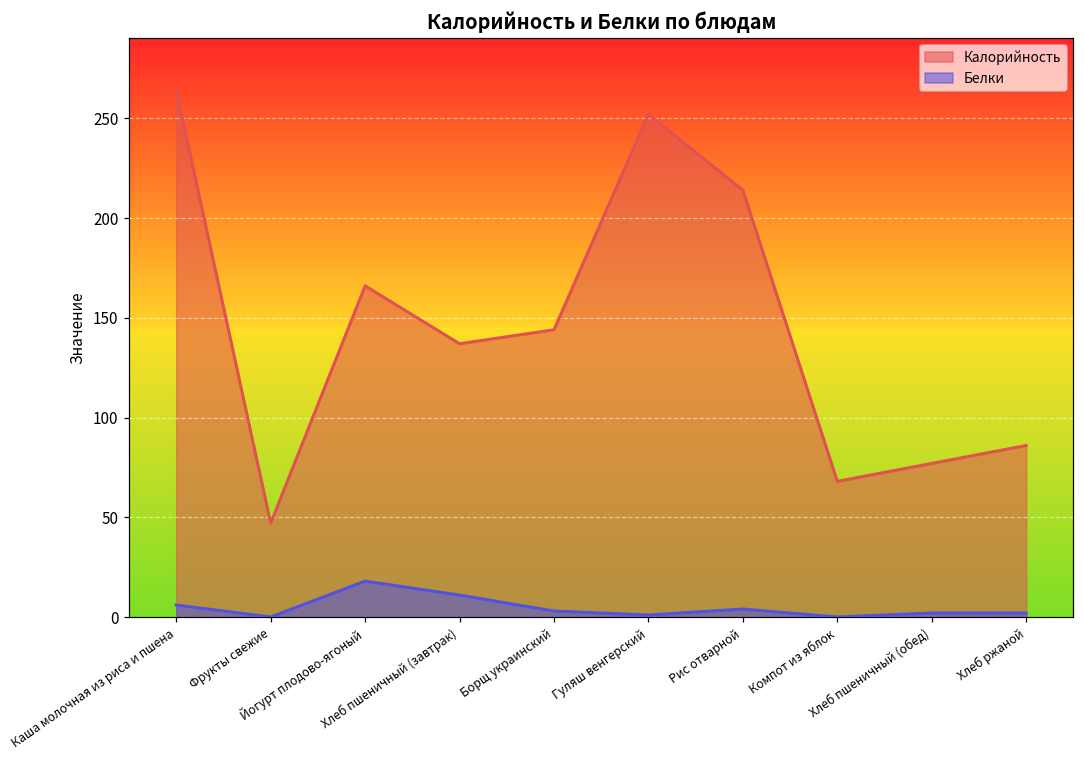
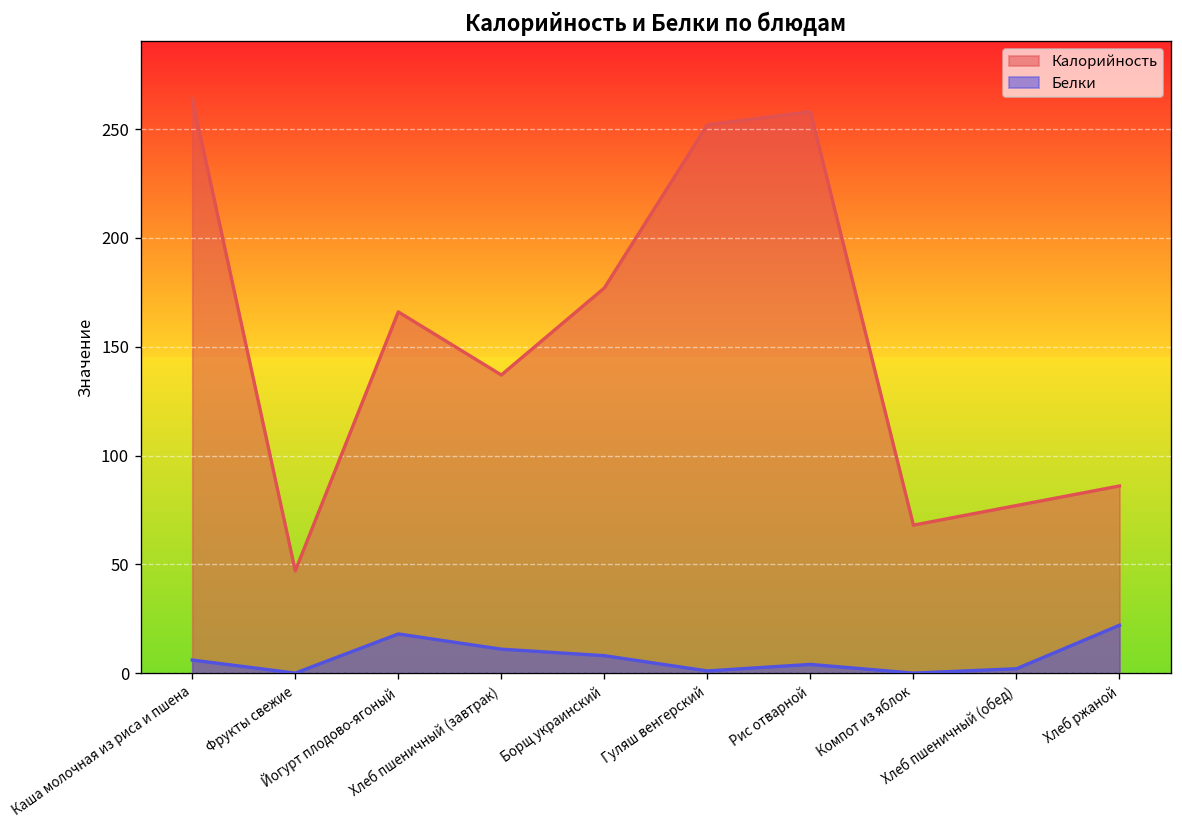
  {
    "Калорийность": {
      "Каша молочная из риса и пшена": 264,
      "Фрукты свежие": 47,
      "Йогурт плодово-ягоный": 166,
      "Хлеб пшеничный (завтрак)": 137,
-     "Борщ украинский": 144,
+     "Борщ украинский": 177,
      "Гуляш венгерский": 252,
-     "Рис отварной": 214,
+     "Рис отварной": 258,
      "Компот из яблок": 68,
      "Хлеб пшеничный (обед)": 77,
      "Хлеб ржаной": 86
    },
    "Белки": {
      "Каша молочная из риса и пшена": 6,
      "Фрукты свежие": 0,
      "Йогурт плодово-ягоный": 18,
      "Хлеб пшеничный (завтрак)": 11,
-     "Борщ украинский": 3,
+     "Борщ украинский": 8,
      "Гуляш венгерский": 1,
      "Рис отварной": 4,
      "Компот из яблок": 0,
      "Хлеб пшеничный (обед)": 2,
-     "Хлеб ржаной": 2
+     "Хлеб ржаной": 22
    }
  }
